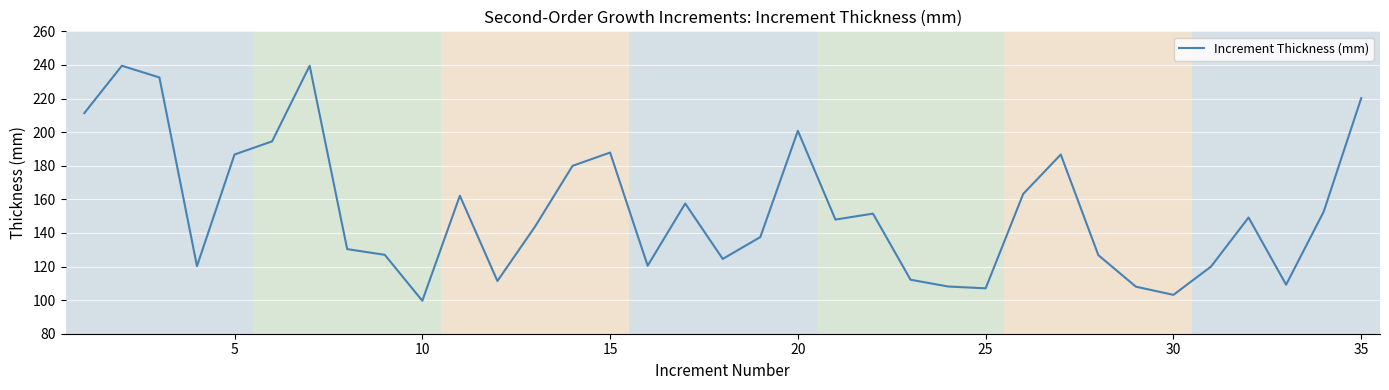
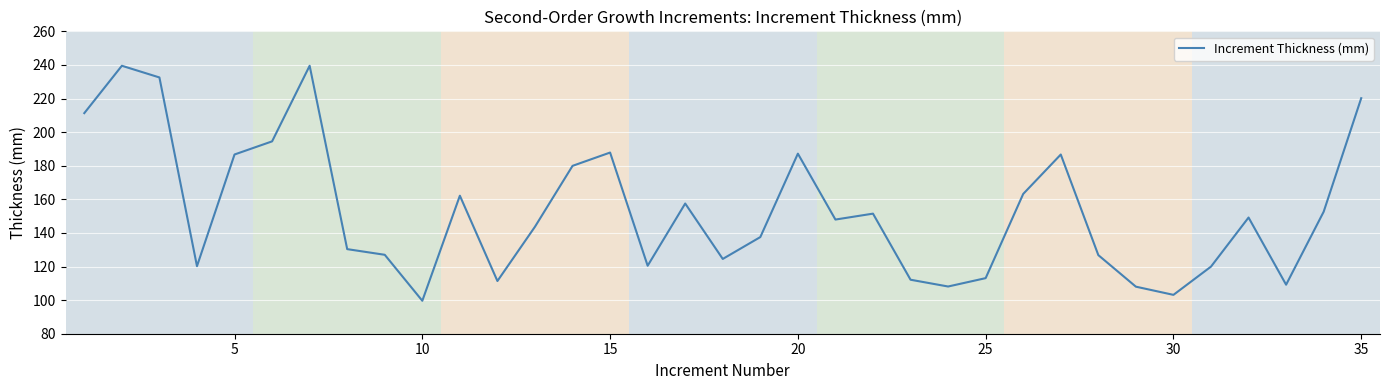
  {
    "5": 187,
    "10": 100,
    "15": 188,
-   "20": 201,
-   "25": 107,
+   "20": 187,
+   "25": 113,
    "30": 103,
    "35": 220
  }
